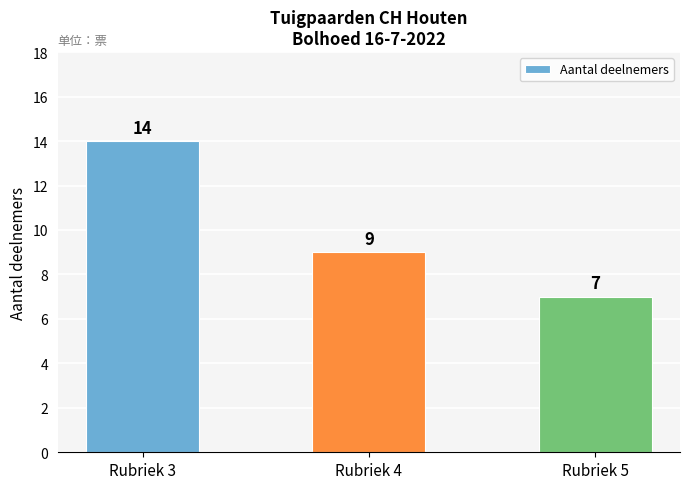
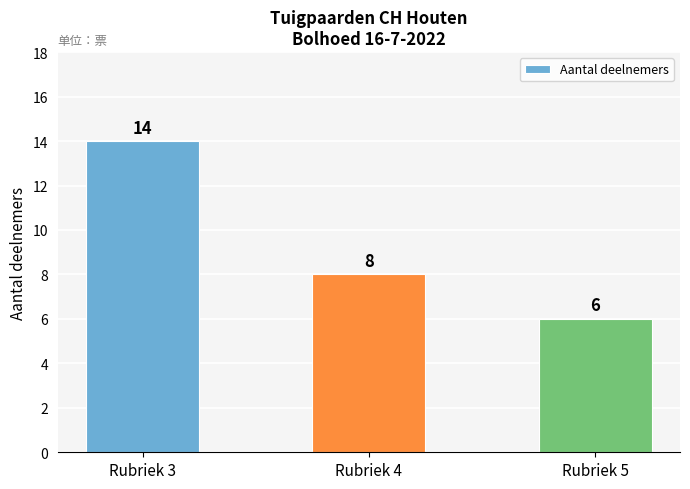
  {
    "Rubriek 3": 14,
-   "Rubriek 4": 9,
-   "Rubriek 5": 7
+   "Rubriek 4": 8,
+   "Rubriek 5": 6
  }
